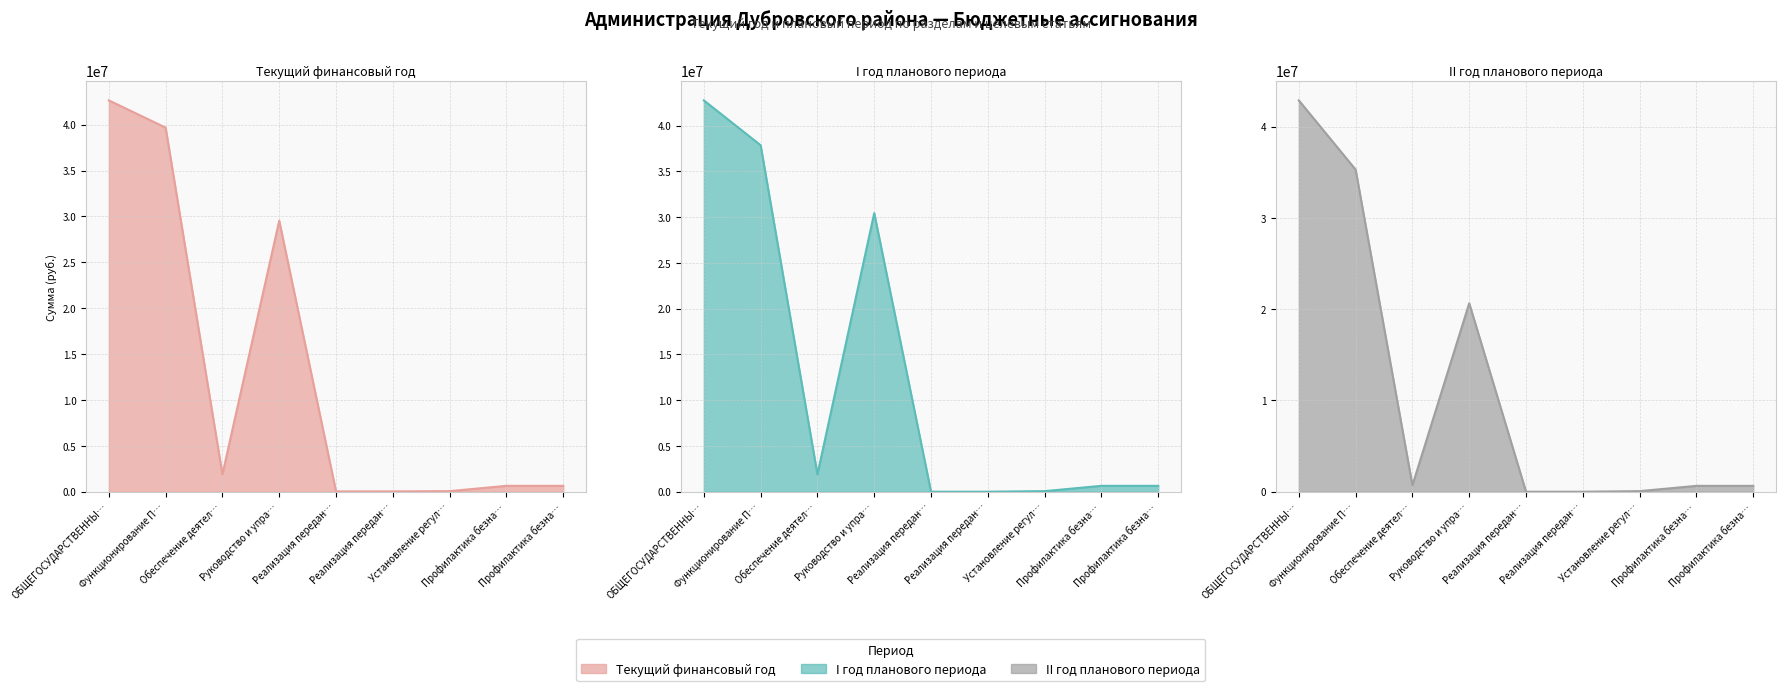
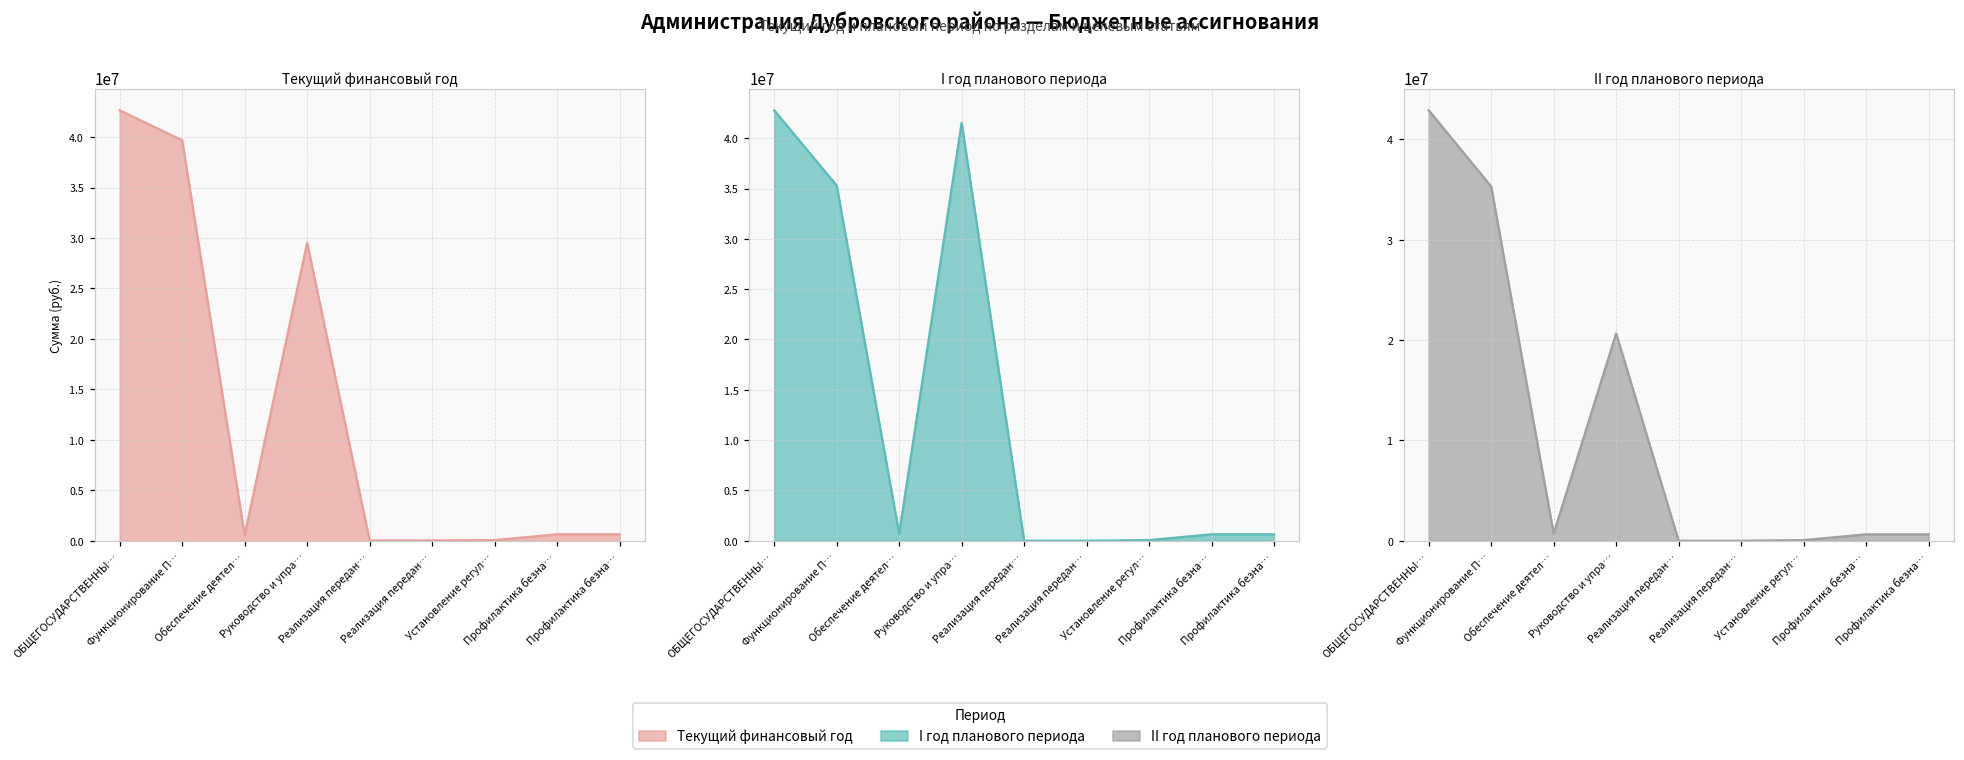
  {
    "Текущий финансовый год": {
      "ОБЩЕГОСУДАРСТВЕННЫ…": 43000000,
      "Функционирование П…": 40000000,
-     "Обеспечение деятел…": 2000000,
+     "Обеспечение деятел…": 1000000,
      "Руководство и упра…": 30000000,
      "Установление регул…": 0
    },
    "I год планового периода": {
      "ОБЩЕГОСУДАРСТВЕННЫ…": 43000000,
-     "Функционирование П…": 38000000,
-     "Обеспечение деятел…": 2000000,
-     "Руководство и упра…": 30000000,
+     "Функционирование П…": 35000000,
+     "Обеспечение деятел…": 1000000,
+     "Руководство и упра…": 42000000,
      "Установление регул…": 0
    },
    "II год планового периода": {
      "ОБЩЕГОСУДАРСТВЕННЫ…": 43000000,
      "Функционирование П…": 35000000,
      "Обеспечение деятел…": 1000000,
      "Руководство и упра…": 21000000,
      "Установление регул…": 0
    }
  }
